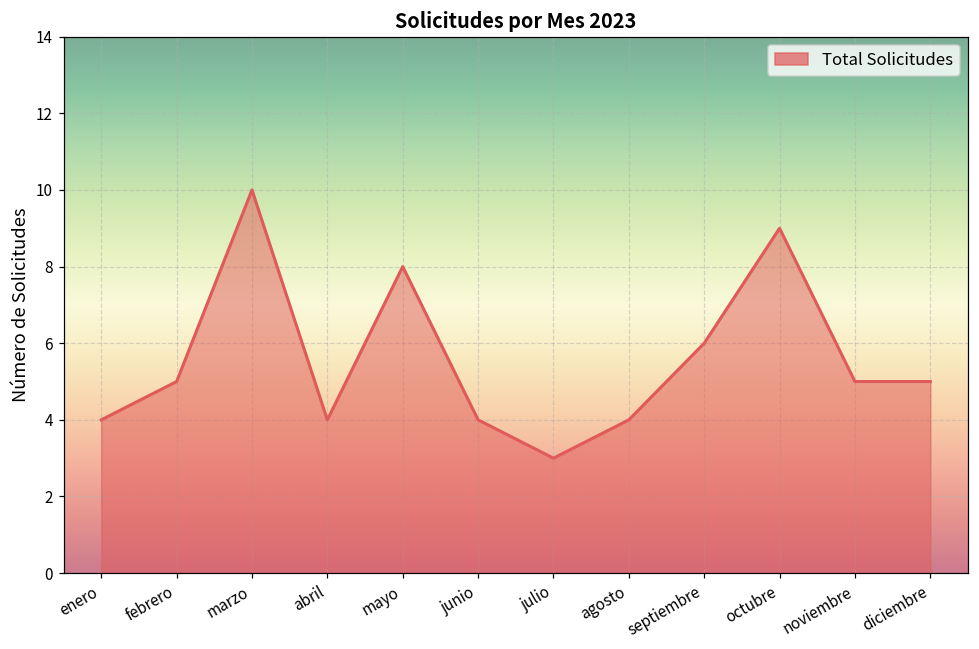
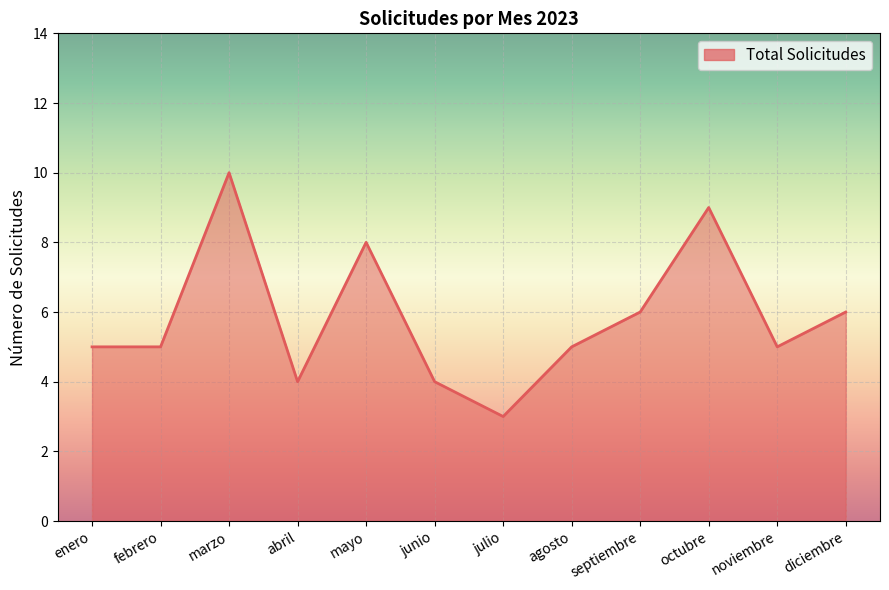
  {
-   "enero": 4,
+   "enero": 5,
    "febrero": 5,
    "marzo": 10,
    "abril": 4,
    "mayo": 8,
    "junio": 4,
    "julio": 3,
-   "agosto": 4,
+   "agosto": 5,
    "septiembre": 6,
    "octubre": 9,
    "noviembre": 5,
-   "diciembre": 5
+   "diciembre": 6
  }
